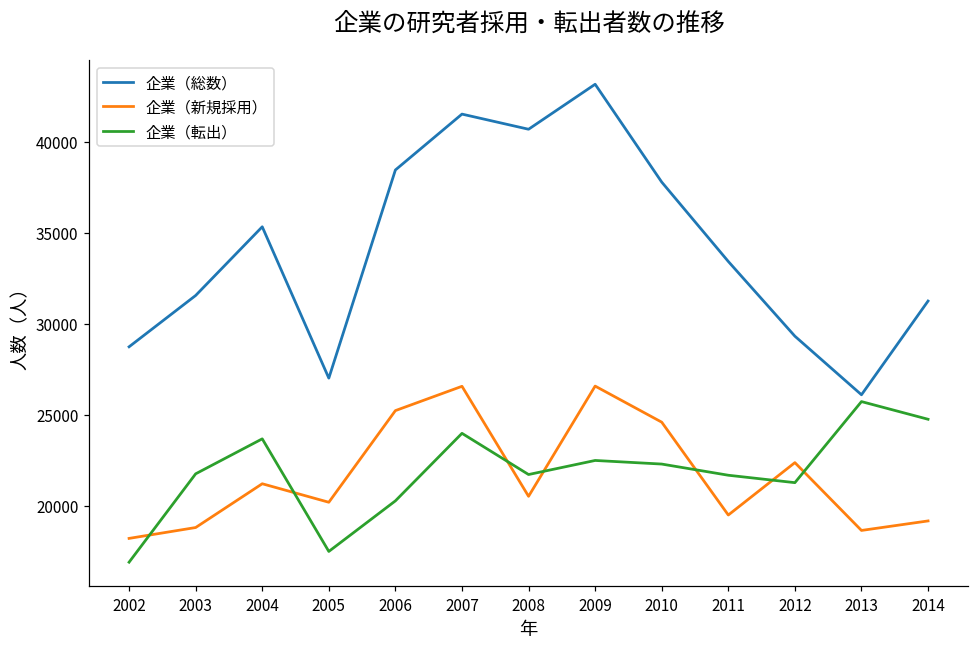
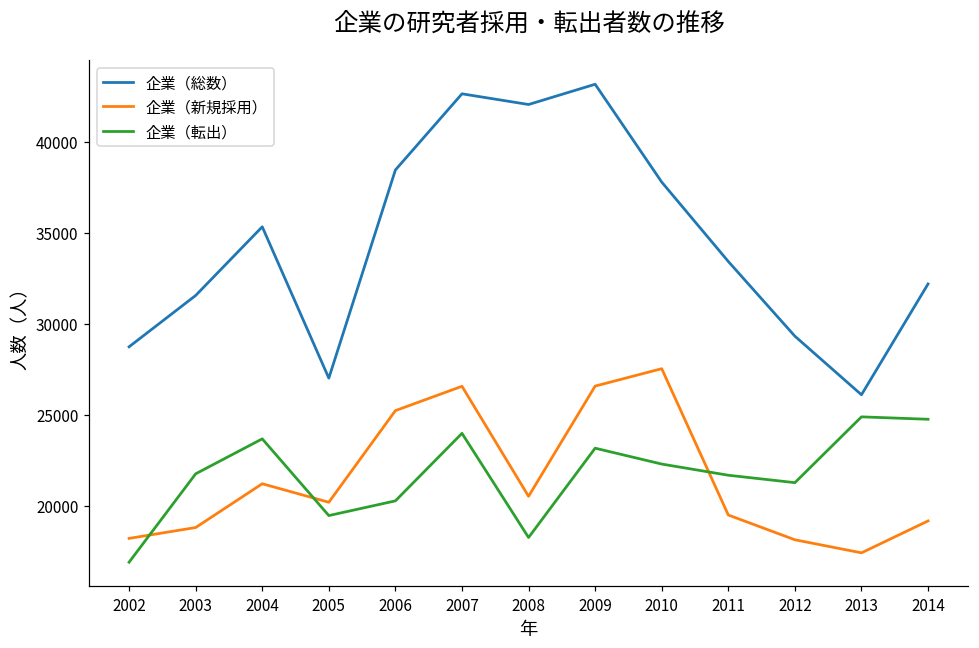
  {
    "企業（総数）": {
      "2002": 28700,
      "2003": 31600,
      "2004": 35300,
      "2005": 27000,
      "2006": 38500,
-     "2007": 41500,
-     "2008": 40700,
+     "2007": 42600,
+     "2008": 42100,
      "2009": 43200,
      "2010": 37800,
      "2011": 33400,
      "2012": 29300,
      "2013": 26100,
-     "2014": 31300
+     "2014": 32200
    },
    "企業（新規採用）": {
      "2002": 18200,
      "2003": 18800,
      "2004": 21200,
      "2005": 20200,
      "2006": 25200,
      "2007": 26600,
      "2008": 20500,
      "2009": 26600,
-     "2010": 24600,
+     "2010": 27500,
      "2011": 19500,
-     "2012": 22400,
-     "2013": 18600,
+     "2012": 18100,
+     "2013": 17400,
      "2014": 19200
    },
    "企業（転出）": {
      "2002": 16900,
      "2003": 21700,
      "2004": 23700,
-     "2005": 17500,
+     "2005": 19400,
      "2006": 20300,
      "2007": 24000,
-     "2008": 21700,
-     "2009": 22500,
+     "2008": 18200,
+     "2009": 23200,
      "2010": 22300,
      "2011": 21700,
      "2012": 21300,
-     "2013": 25700,
+     "2013": 24900,
      "2014": 24700
    }
  }
